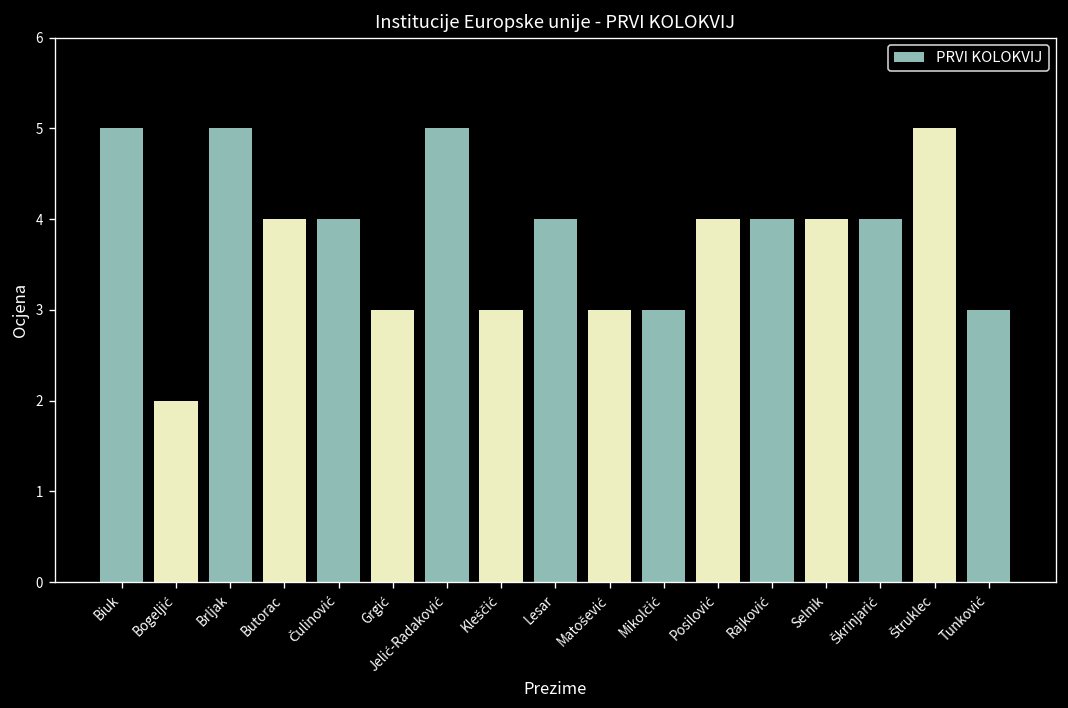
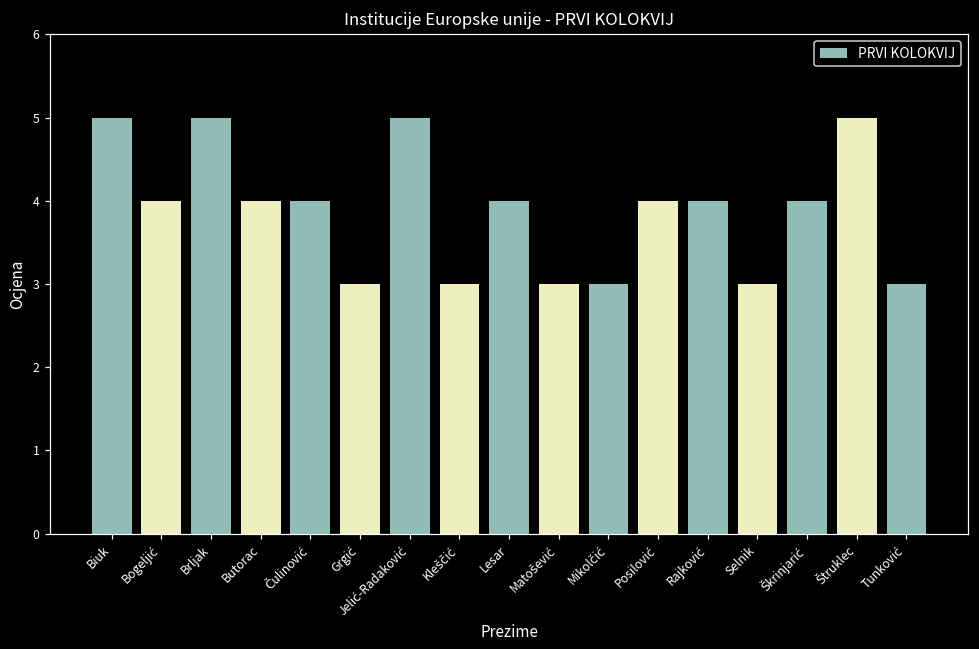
  {
    "Biuk": 5,
-   "Bogeljić": 2,
+   "Bogeljić": 4,
    "Brljak": 5,
    "Butorac": 4,
    "Čulinović": 4,
    "Grgić": 3,
    "Jelić-Radaković": 5,
    "Kleščić": 3,
    "Lesar": 4,
    "Matošević": 3,
    "Mikolčić": 3,
    "Posilović": 4,
    "Rajković": 4,
-   "Selnik": 4,
+   "Selnik": 3,
    "Škrinjarić": 4,
    "Štruklec": 5,
    "Tunković": 3
  }
